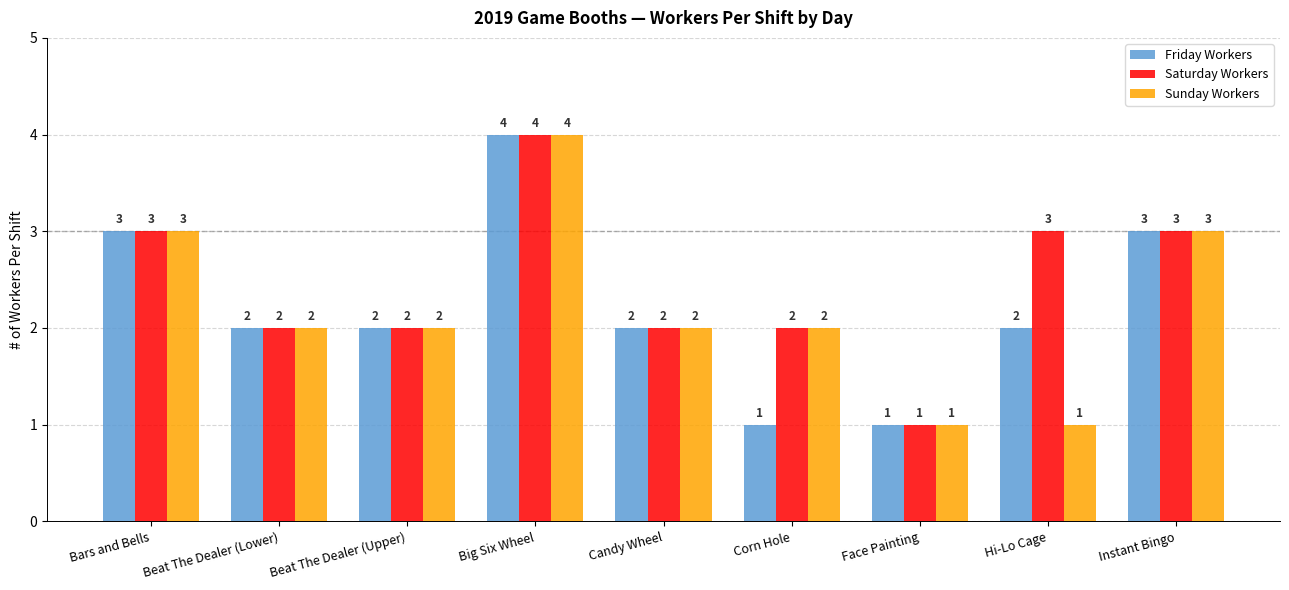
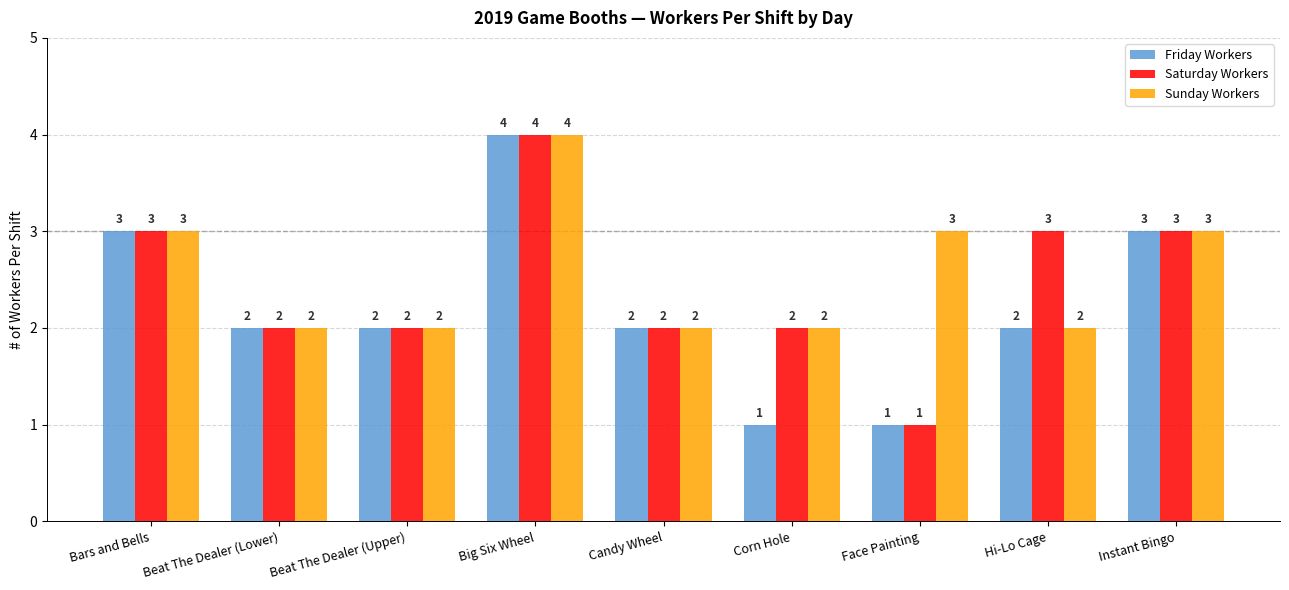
  {
    "Friday Workers": {
      "Bars and Bells": 3,
      "Beat The Dealer (Lower)": 2,
      "Beat The Dealer (Upper)": 2,
      "Big Six Wheel": 4,
      "Candy Wheel": 2,
      "Corn Hole": 1,
      "Face Painting": 1,
      "Hi-Lo Cage": 2,
      "Instant Bingo": 3
    },
    "Saturday Workers": {
      "Bars and Bells": 3,
      "Beat The Dealer (Lower)": 2,
      "Beat The Dealer (Upper)": 2,
      "Big Six Wheel": 4,
      "Candy Wheel": 2,
      "Corn Hole": 2,
      "Face Painting": 1,
      "Hi-Lo Cage": 3,
      "Instant Bingo": 3
    },
    "Sunday Workers": {
      "Bars and Bells": 3,
      "Beat The Dealer (Lower)": 2,
      "Beat The Dealer (Upper)": 2,
      "Big Six Wheel": 4,
      "Candy Wheel": 2,
      "Corn Hole": 2,
-     "Face Painting": 1,
-     "Hi-Lo Cage": 1,
+     "Face Painting": 3,
+     "Hi-Lo Cage": 2,
      "Instant Bingo": 3
    }
  }
